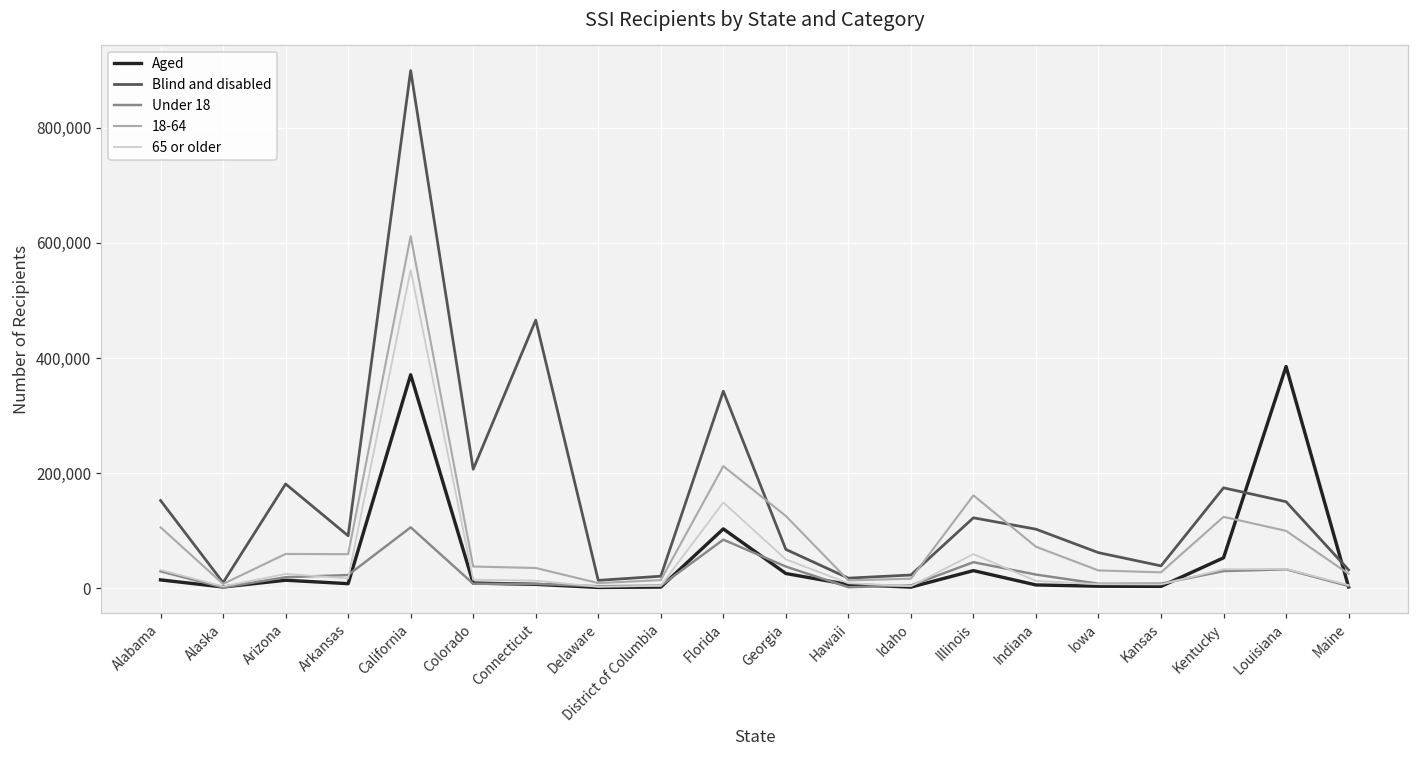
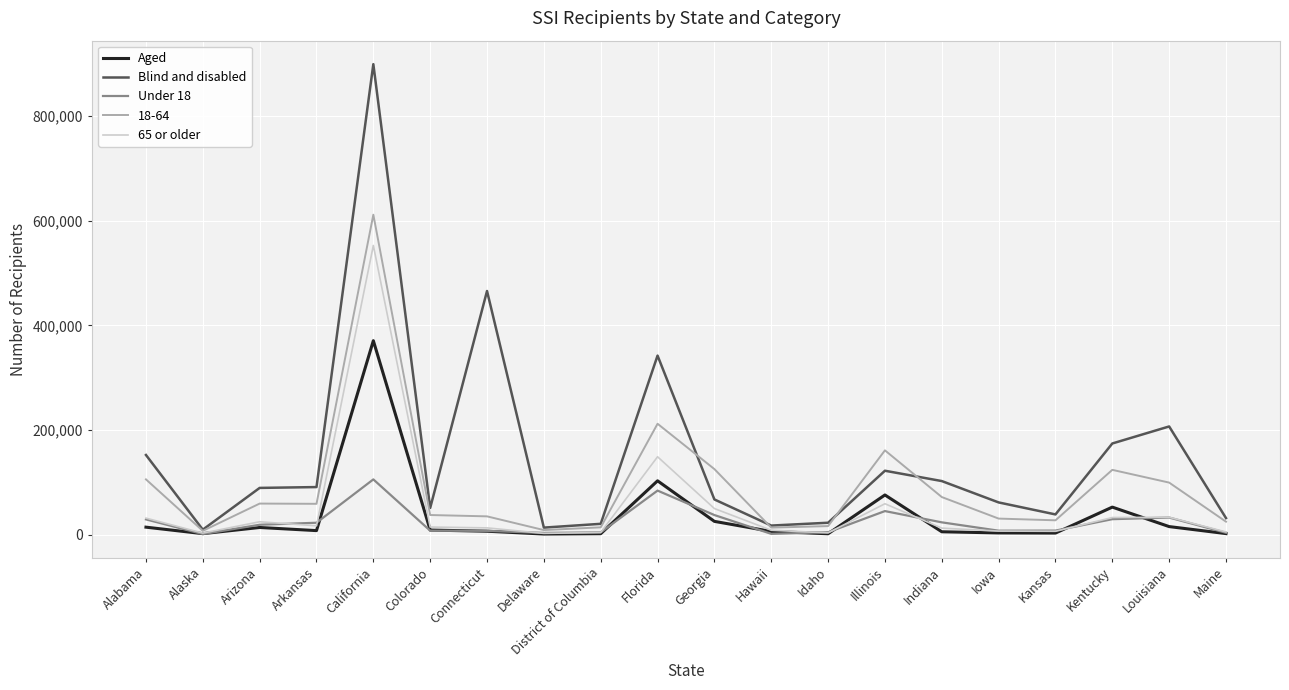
  {
    "Aged": {
      "Alabama": "10,000",
      "Arizona": "10,000",
      "Arkansas": "10,000",
      "California": "370,000",
      "Florida": "100,000",
      "Georgia": "30,000",
-     "Illinois": "30,000",
+     "Illinois": "80,000",
      "Indiana": "10,000",
      "Kentucky": "50,000",
-     "Louisiana": "390,000"
+     "Louisiana": "20,000"
    },
    "Blind and disabled": {
      "Alabama": "150,000",
-     "Arizona": "180,000",
+     "Arizona": "90,000",
      "Arkansas": "90,000",
      "California": "900,000",
-     "Colorado": "210,000",
+     "Colorado": "50,000",
      "Connecticut": "470,000",
      "District of Columbia": "20,000",
      "Florida": "340,000",
      "Georgia": "70,000",
      "Idaho": "20,000",
      "Illinois": "120,000",
      "Indiana": "100,000",
      "Iowa": "60,000",
      "Kansas": "40,000",
      "Kentucky": "170,000",
-     "Louisiana": "150,000",
+     "Louisiana": "210,000",
      "Maine": "30,000"
    }
  }
